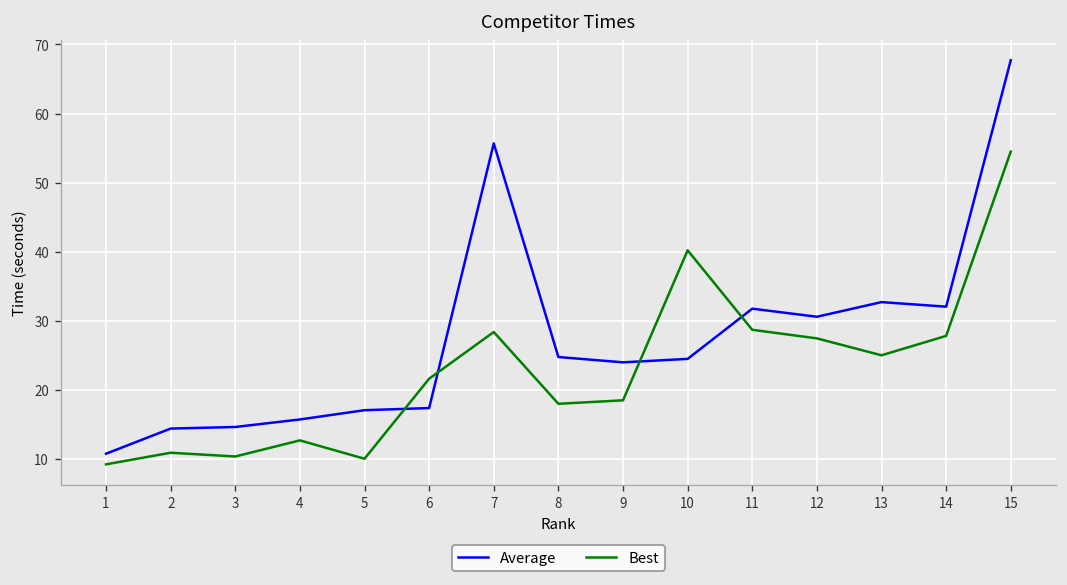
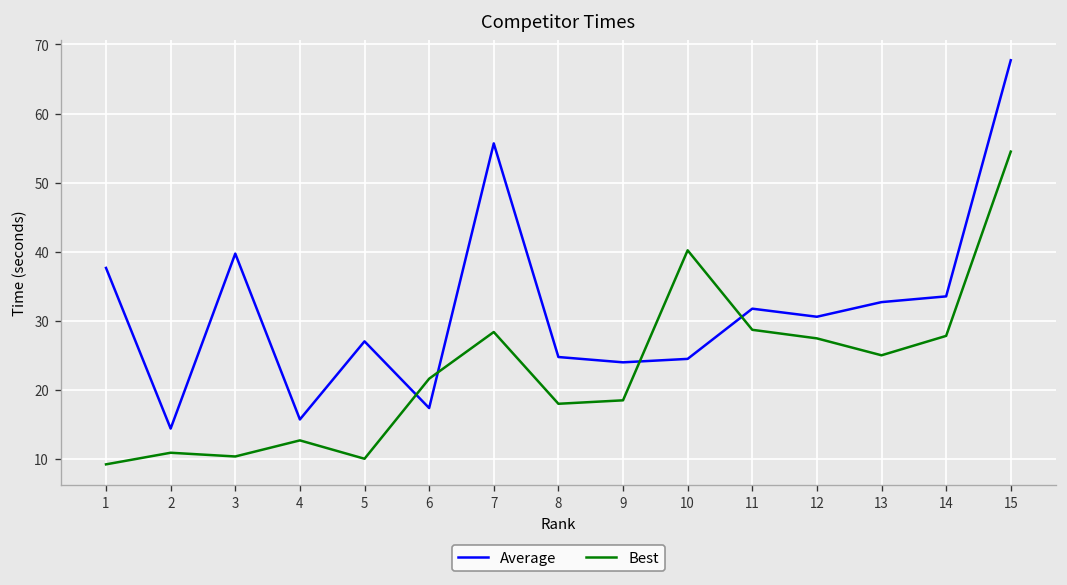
  {
    "Average": {
-     "1": 11,
+     "1": 38,
      "2": 14,
-     "3": 15,
+     "3": 40,
      "4": 16,
-     "5": 17,
+     "5": 27,
      "6": 17,
      "7": 56,
      "8": 25,
      "9": 24,
      "10": 24,
      "11": 32,
      "12": 31,
      "13": 33,
-     "14": 32,
+     "14": 34,
      "15": 68
    },
    "Best": {
      "1": 9,
      "2": 11,
      "3": 10,
      "4": 13,
      "5": 10,
      "6": 22,
      "7": 28,
      "8": 18,
      "9": 18,
      "10": 40,
      "11": 29,
      "12": 27,
      "13": 25,
      "14": 28,
      "15": 54
    }
  }
